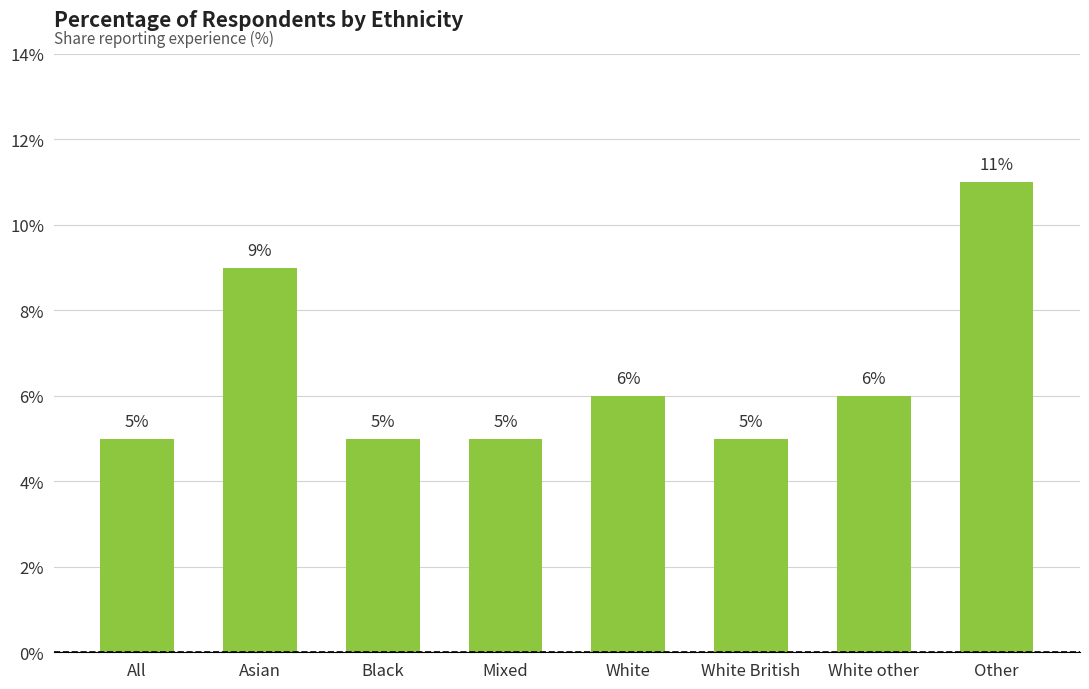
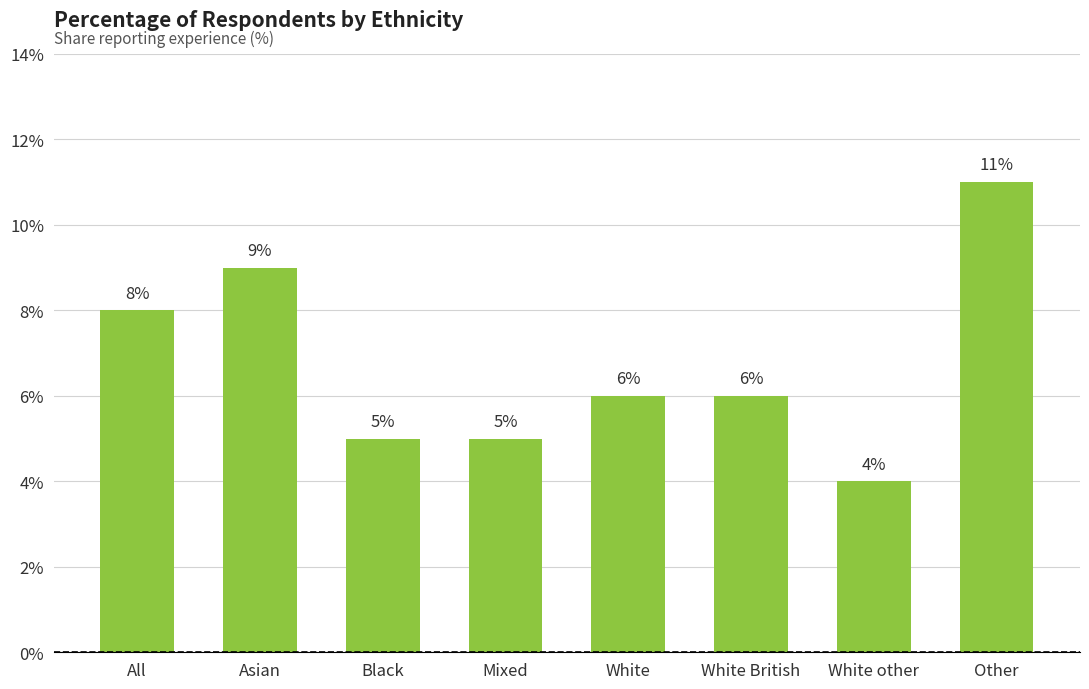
  {
-   "All": "5%",
+   "All": "8%",
    "Asian": "9%",
    "Black": "5%",
    "Mixed": "5%",
    "White": "6%",
-   "White British": "5%",
-   "White other": "6%",
+   "White British": "6%",
+   "White other": "4%",
    "Other": "11%"
  }
